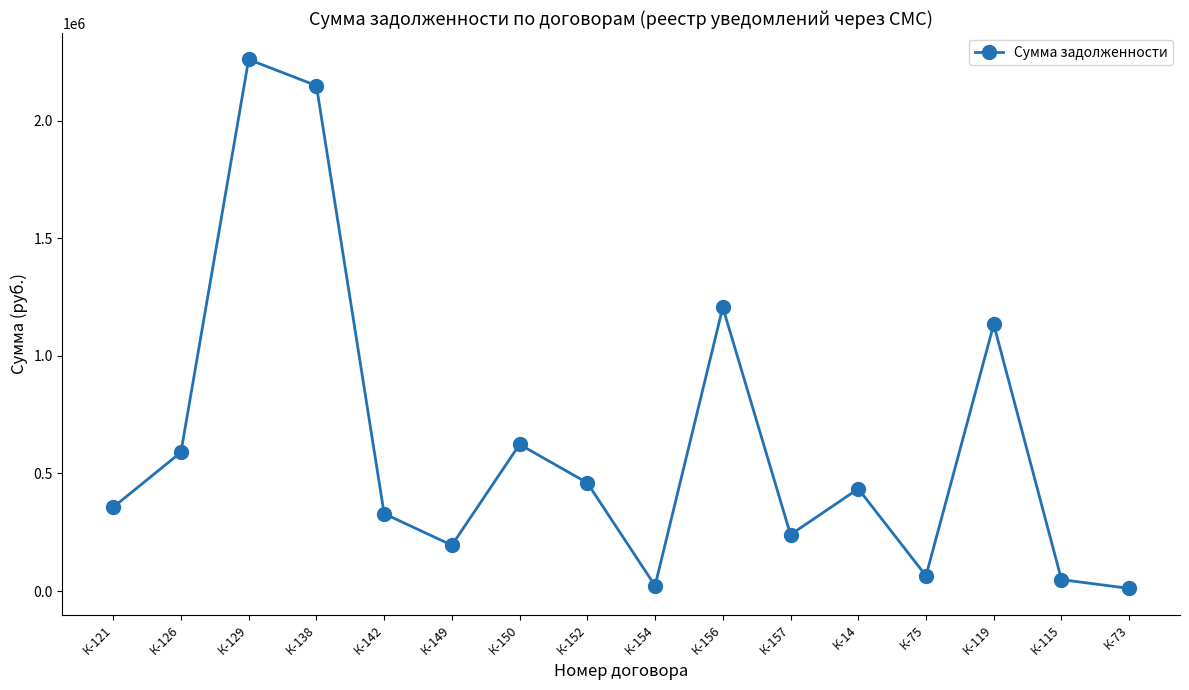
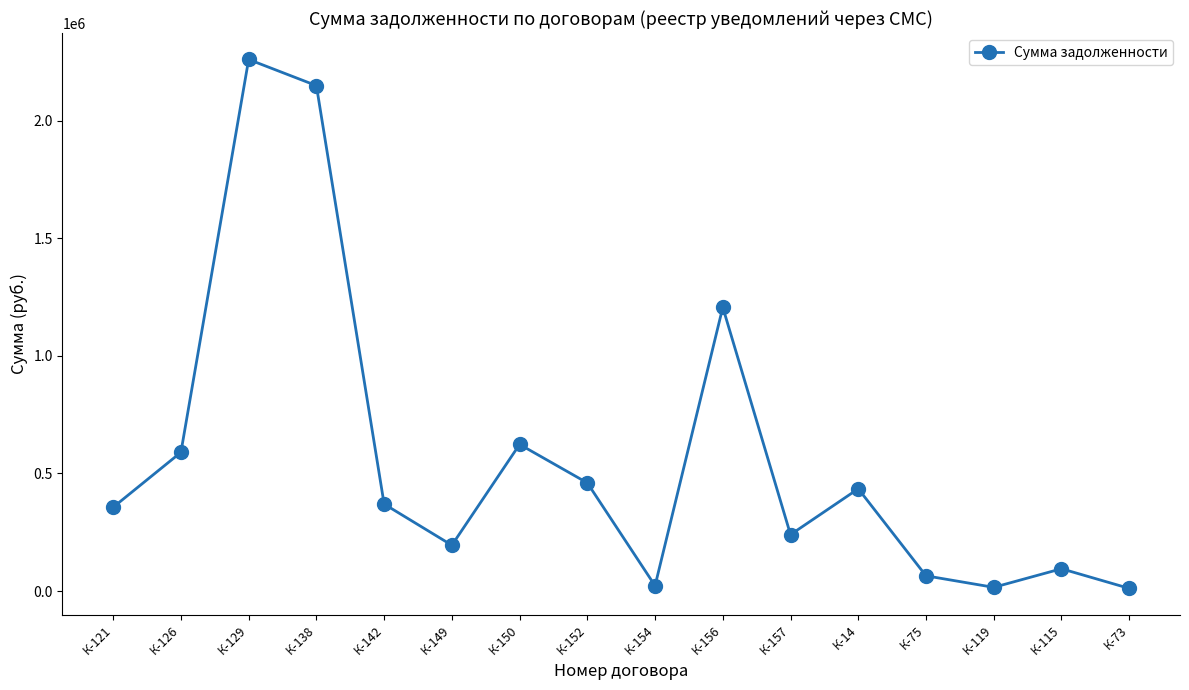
  {
    "К-121": 360000,
    "К-126": 590000,
    "К-129": 2260000,
    "К-138": 2150000,
-   "К-142": 330000,
+   "К-142": 370000,
    "К-149": 200000,
    "К-150": 620000,
    "К-152": 460000,
    "К-154": 20000,
    "К-156": 1210000,
    "К-157": 240000,
    "К-14": 440000,
    "К-75": 70000,
-   "К-119": 1130000,
-   "К-115": 50000,
+   "К-119": 20000,
+   "К-115": 100000,
    "К-73": 10000
  }
